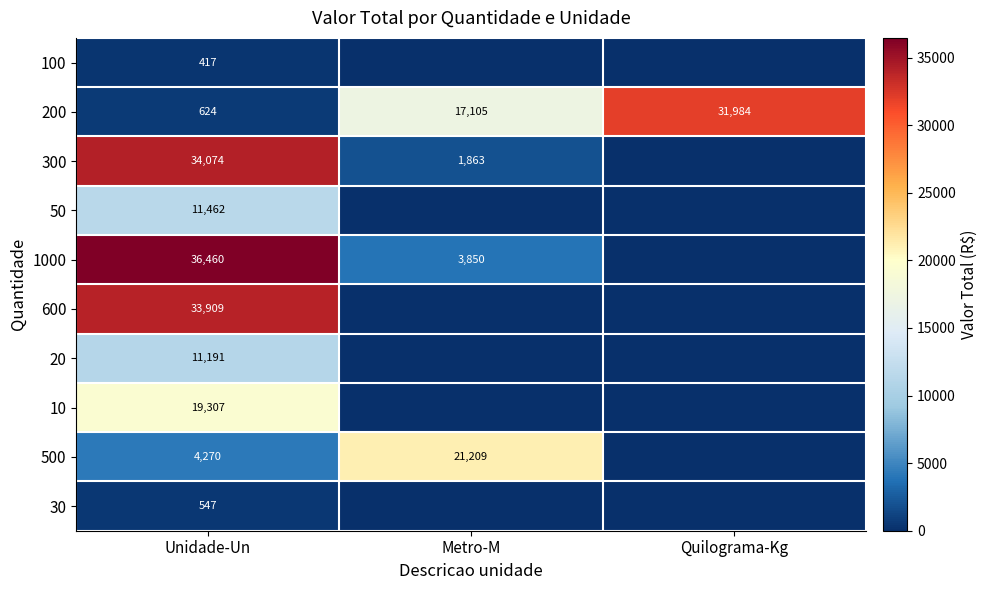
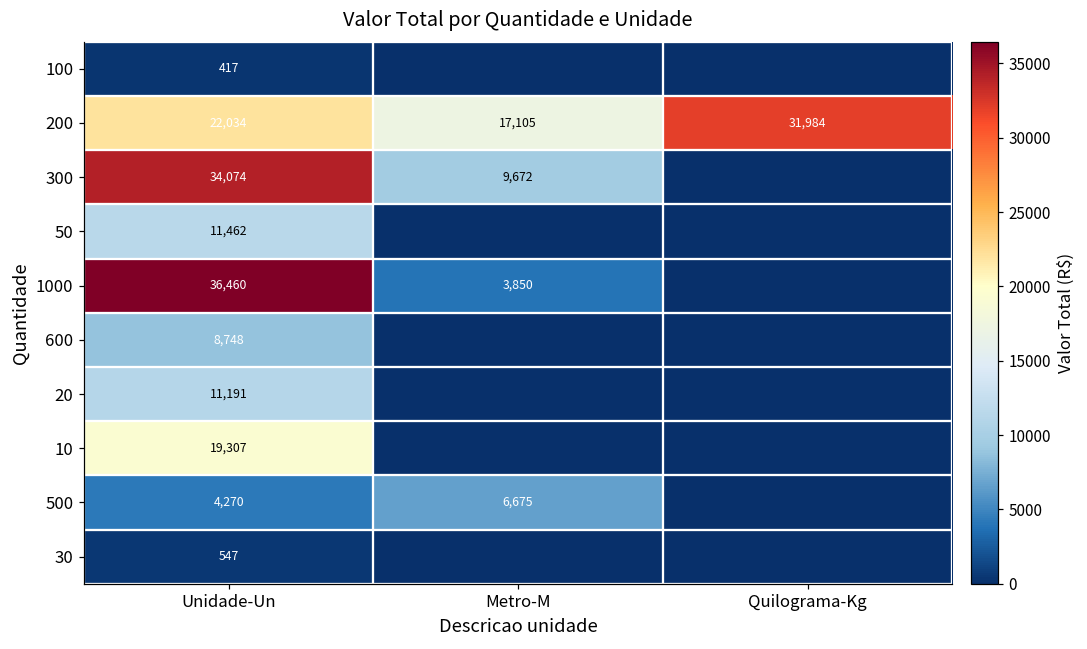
  {
    "100": {
      "Unidade-Un": "417"
    },
    "200": {
-     "Unidade-Un": "624",
+     "Unidade-Un": "22,034",
      "Metro-M": "17,105",
      "Quilograma-Kg": "31,984"
    },
    "300": {
      "Unidade-Un": "34,074",
-     "Metro-M": "1,863"
+     "Metro-M": "9,672"
    },
    "50": {
      "Unidade-Un": "11,462"
    },
    "1000": {
      "Unidade-Un": "36,460",
      "Metro-M": "3,850"
    },
    "600": {
-     "Unidade-Un": "33,909"
+     "Unidade-Un": "8,748"
    },
    "20": {
      "Unidade-Un": "11,191"
    },
    "10": {
      "Unidade-Un": "19,307"
    },
    "500": {
      "Unidade-Un": "4,270",
-     "Metro-M": "21,209"
+     "Metro-M": "6,675"
    },
    "30": {
      "Unidade-Un": "547"
    }
  }
